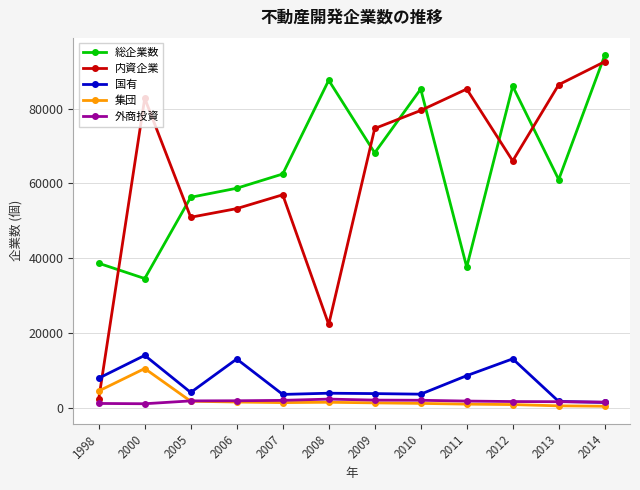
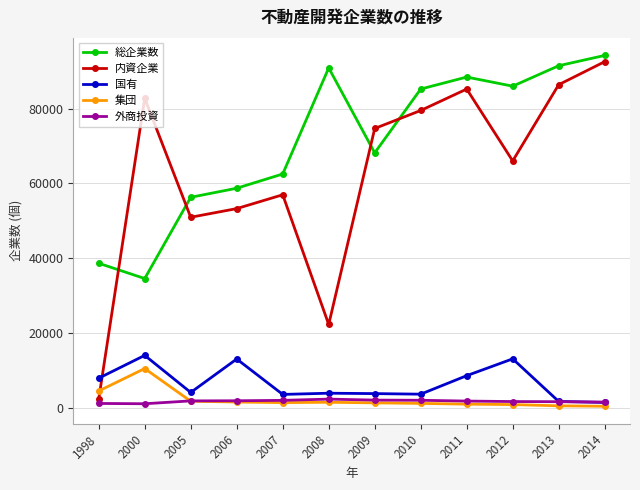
  {
    "総企業数": {
      "1998": 39000,
      "2000": 35000,
      "2005": 56000,
      "2006": 59000,
      "2007": 63000,
-     "2008": 88000,
+     "2008": 91000,
      "2009": 68000,
      "2010": 85000,
-     "2011": 38000,
+     "2011": 88000,
      "2012": 86000,
-     "2013": 61000,
+     "2013": 91000,
      "2014": 94000
    },
    "内資企業": {
      "1998": 2000,
      "2005": 51000,
      "2006": 53000,
      "2007": 57000,
      "2008": 22000,
      "2009": 75000,
      "2010": 79000,
      "2011": 85000,
      "2012": 66000,
      "2013": 86000,
      "2014": 93000
    },
    "国有": {
      "1998": 8000,
      "2000": 14000,
      "2005": 4000,
      "2006": 13000,
      "2007": 4000,
      "2008": 4000,
      "2009": 4000,
      "2010": 4000,
      "2011": 9000,
      "2012": 13000
    },
    "集団": {
      "1998": 5000,
      "2000": 11000,
      "2008": 2000,
      "2009": 1000,
      "2010": 1000,
      "2011": 1000,
      "2012": 1000,
      "2013": 1000,
      "2014": 0
    },
    "外商投資": {
      "1998": 1000,
      "2000": 1000,
      "2008": 2000,
      "2009": 2000,
      "2010": 2000,
      "2011": 2000,
      "2012": 2000
    }
  }
